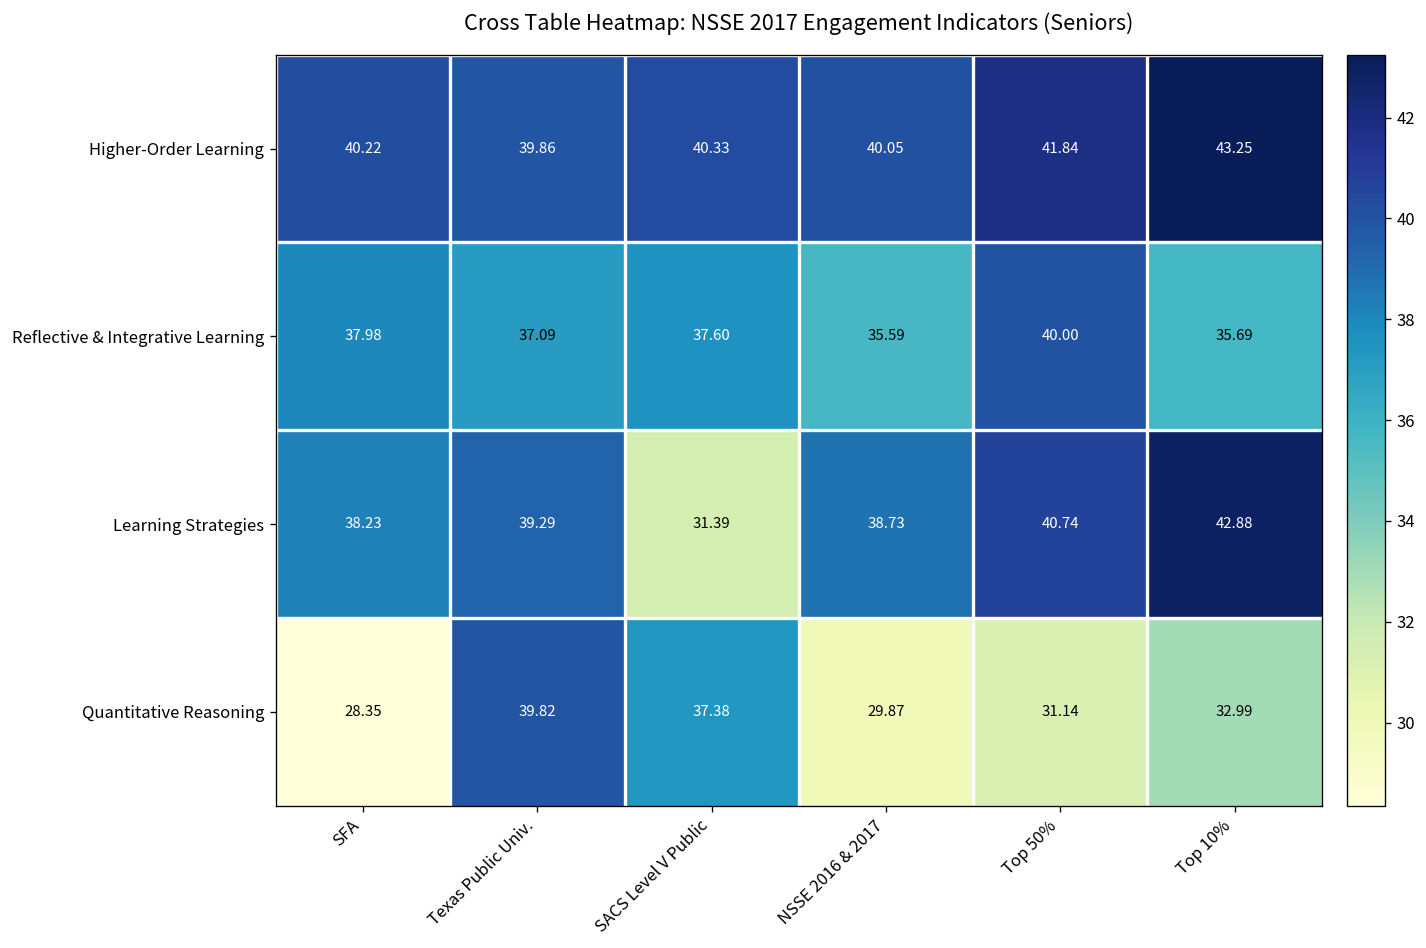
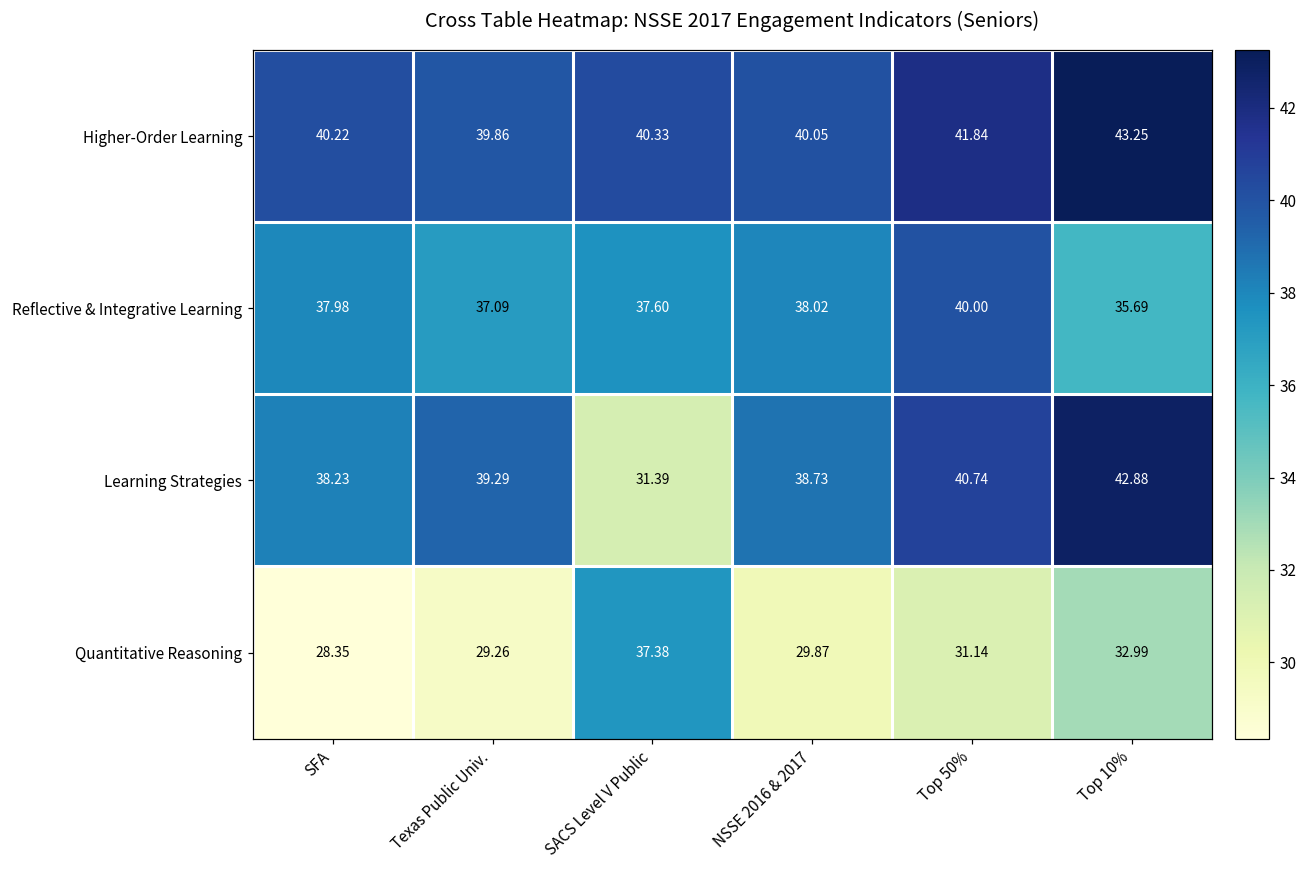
  {
    "Higher-Order Learning": {
      "SFA": 40.22,
      "Texas Public Univ.": 39.86,
      "SACS Level V Public": 40.33,
      "NSSE 2016 & 2017": 40.05,
      "Top 50%": 41.84,
      "Top 10%": 43.25
    },
    "Reflective & Integrative Learning": {
      "SFA": 37.98,
      "Texas Public Univ.": 37.09,
      "SACS Level V Public": 37.60,
-     "NSSE 2016 & 2017": 35.59,
+     "NSSE 2016 & 2017": 38.02,
      "Top 50%": 40.00,
      "Top 10%": 35.69
    },
    "Learning Strategies": {
      "SFA": 38.23,
      "Texas Public Univ.": 39.29,
      "SACS Level V Public": 31.39,
      "NSSE 2016 & 2017": 38.73,
      "Top 50%": 40.74,
      "Top 10%": 42.88
    },
    "Quantitative Reasoning": {
      "SFA": 28.35,
-     "Texas Public Univ.": 39.82,
+     "Texas Public Univ.": 29.26,
      "SACS Level V Public": 37.38,
      "NSSE 2016 & 2017": 29.87,
      "Top 50%": 31.14,
      "Top 10%": 32.99
    }
  }
